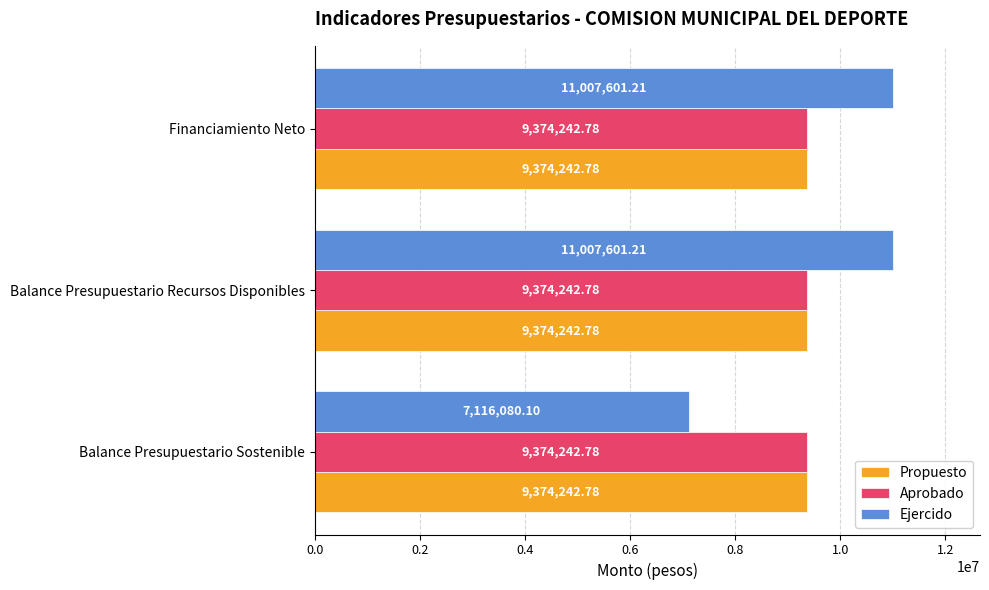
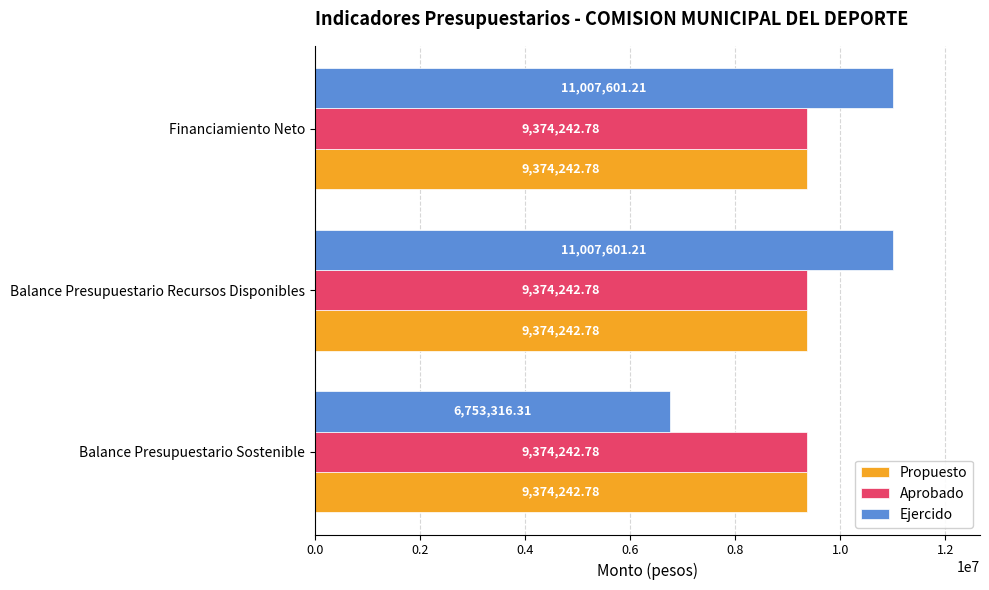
  {
    "Propuesto": {
      "Financiamiento Neto": "9,374,242.78",
      "Balance Presupuestario Recursos Disponibles": "9,374,242.78",
      "Balance Presupuestario Sostenible": "9,374,242.78"
    },
    "Aprobado": {
      "Financiamiento Neto": "9,374,242.78",
      "Balance Presupuestario Recursos Disponibles": "9,374,242.78",
      "Balance Presupuestario Sostenible": "9,374,242.78"
    },
    "Ejercido": {
      "Financiamiento Neto": "11,007,601.21",
      "Balance Presupuestario Recursos Disponibles": "11,007,601.21",
-     "Balance Presupuestario Sostenible": "7,116,080.10"
+     "Balance Presupuestario Sostenible": "6,753,316.31"
    }
  }
